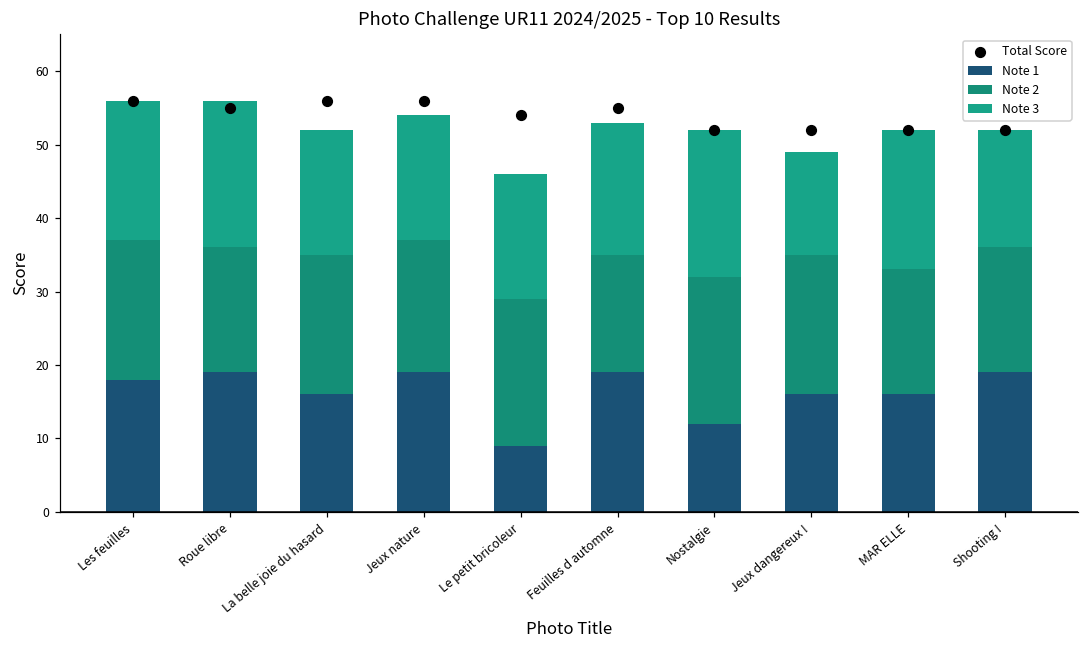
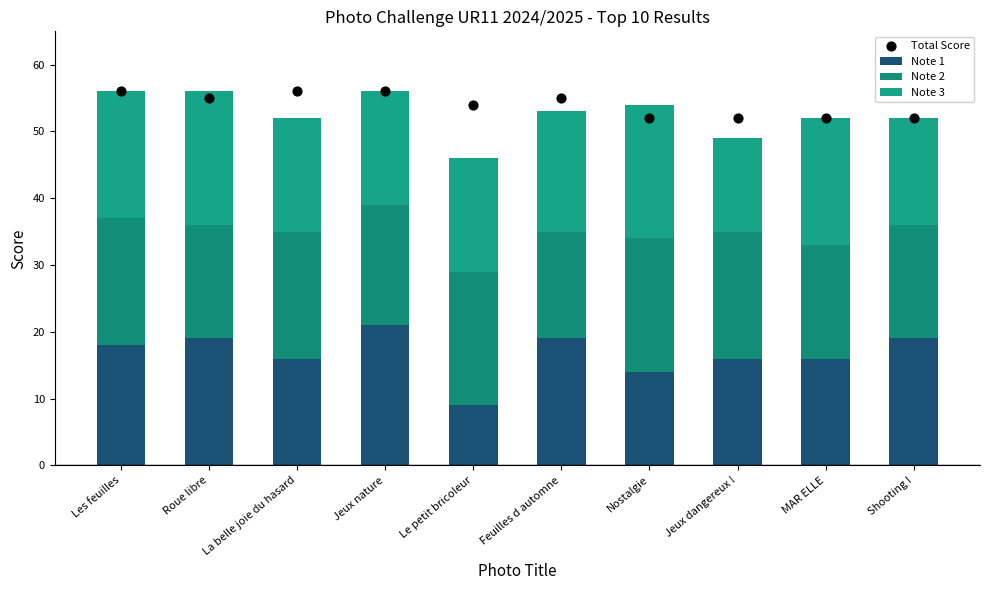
  {
    "Note 1": {
      "Les feuilles": 18,
      "Roue libre": 19,
      "La belle joie du hasard": 16,
-     "Jeux nature": 19,
+     "Jeux nature": 21,
      "Le petit bricoleur": 9,
      "Feuilles d automne": 19,
-     "Nostalgie": 12,
+     "Nostalgie": 14,
      "Jeux dangereux !": 16,
      "MAR ELLE": 16,
      "Shooting !": 19
    }
  }
